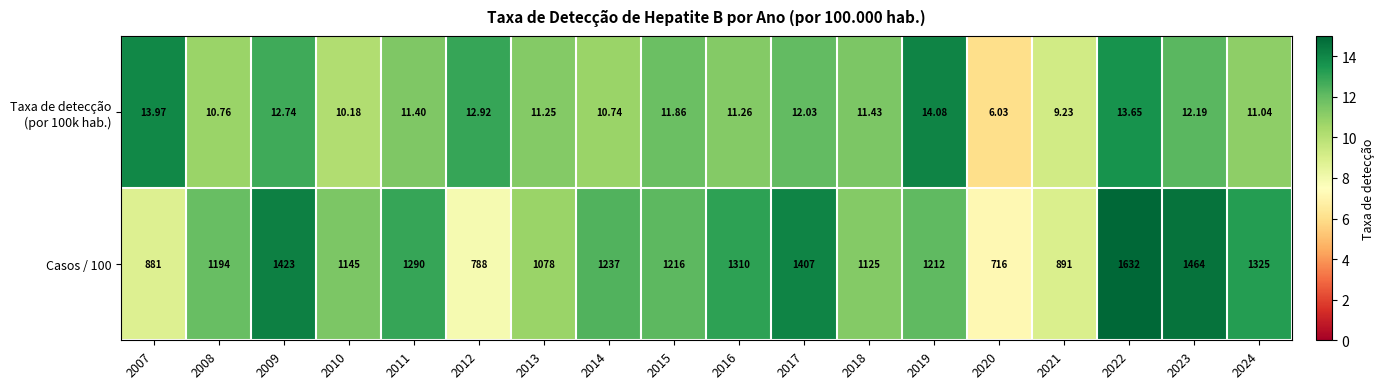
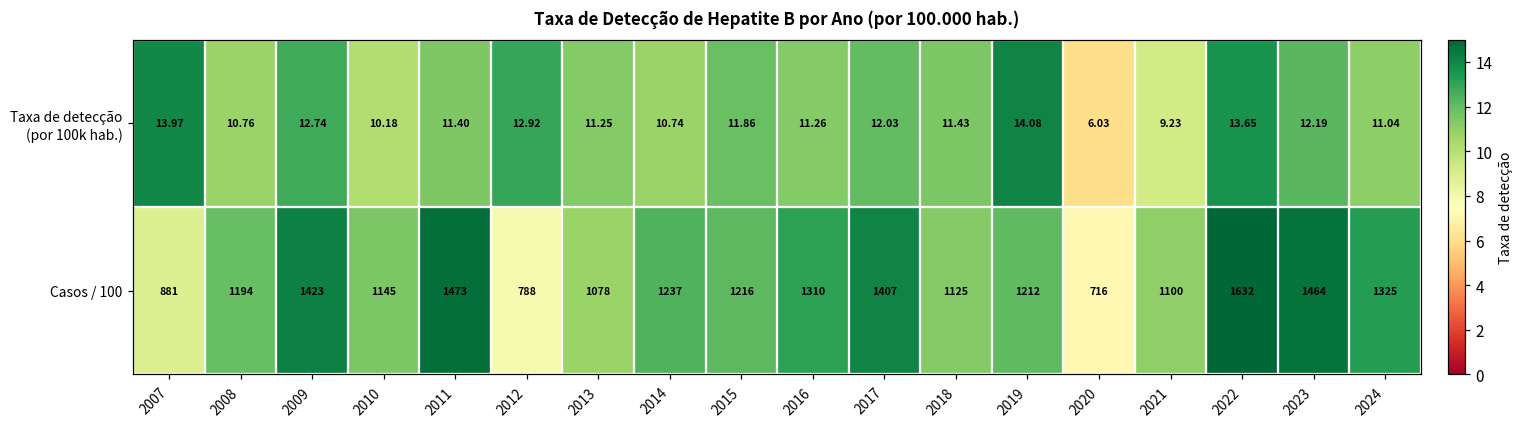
  {
    "Taxa de detecção (por 100k hab.)": {
      "2007": 13.97,
      "2008": 10.76,
      "2009": 12.74,
      "2010": 10.18,
      "2011": 11.40,
      "2012": 12.92,
      "2013": 11.25,
      "2014": 10.74,
      "2015": 11.86,
      "2016": 11.26,
      "2017": 12.03,
      "2018": 11.43,
      "2019": 14.08,
      "2020": 6.03,
      "2021": 9.23,
      "2022": 13.65,
      "2023": 12.19,
      "2024": 11.04
    },
    "Casos / 100": {
      "2007": 881,
      "2008": 1194,
      "2009": 1423,
      "2010": 1145,
-     "2011": 1290,
+     "2011": 1473,
      "2012": 788,
      "2013": 1078,
      "2014": 1237,
      "2015": 1216,
      "2016": 1310,
      "2017": 1407,
      "2018": 1125,
      "2019": 1212,
      "2020": 716,
-     "2021": 891,
+     "2021": 1100,
      "2022": 1632,
      "2023": 1464,
      "2024": 1325
    }
  }
